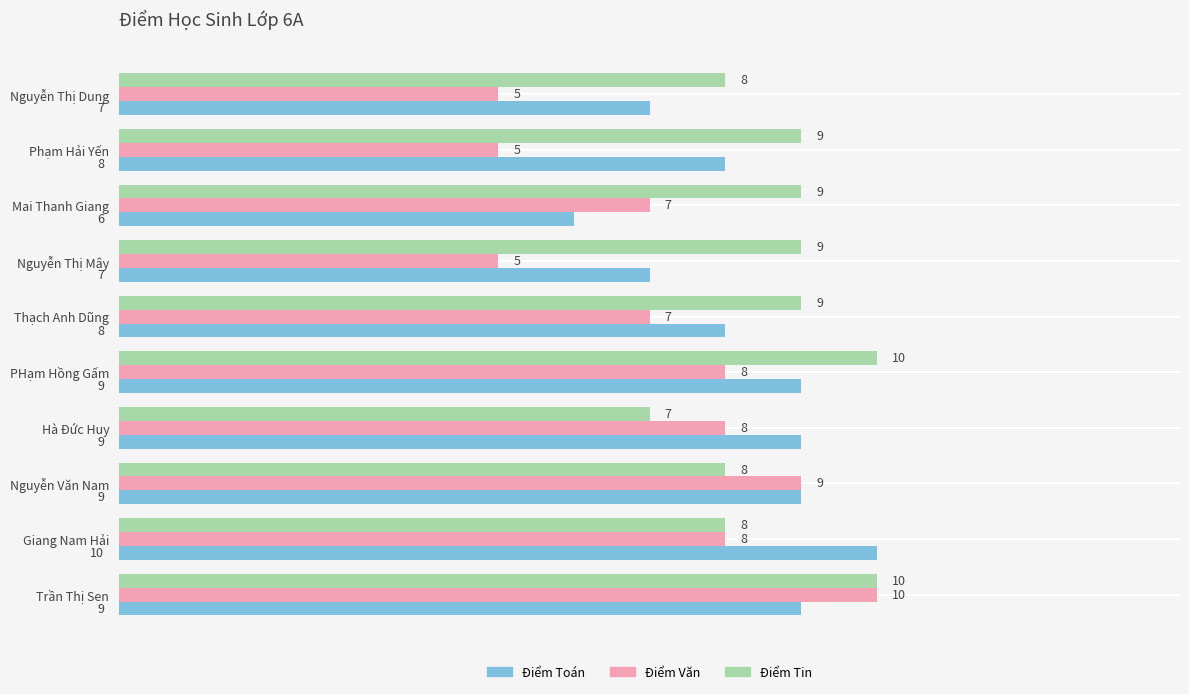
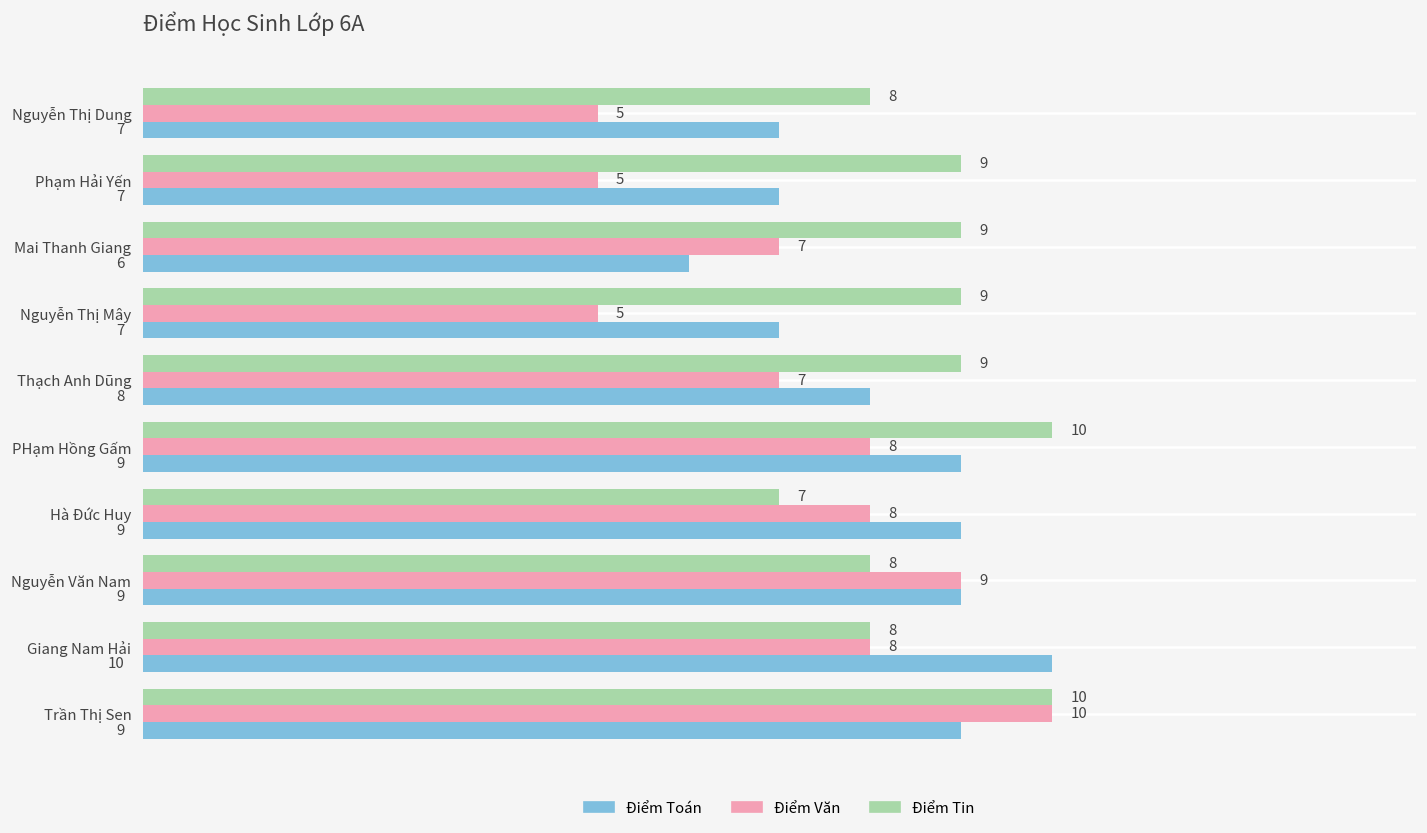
  {
    "Điểm Toán": {
-     "Phạm Hải Yến": 8
+     "Phạm Hải Yến": 7
    },
    "Điểm Văn": {
      "Nguyễn Thị Dung": 5,
      "Phạm Hải Yến": 5,
      "Mai Thanh Giang": 7,
      "Nguyễn Thị Mây": 5,
      "Thạch Anh Dũng": 7,
      "PHạm Hồng Gấm": 8,
      "Hà Đức Huy": 8,
      "Nguyễn Văn Nam": 9,
      "Giang Nam Hải": 8,
      "Trần Thị Sen": 10
    },
    "Điểm Tin": {
      "Nguyễn Thị Dung": 8,
      "Phạm Hải Yến": 9,
      "Mai Thanh Giang": 9,
      "Nguyễn Thị Mây": 9,
      "Thạch Anh Dũng": 9,
      "PHạm Hồng Gấm": 10,
      "Hà Đức Huy": 7,
      "Nguyễn Văn Nam": 8,
      "Giang Nam Hải": 8,
      "Trần Thị Sen": 10
    }
  }
